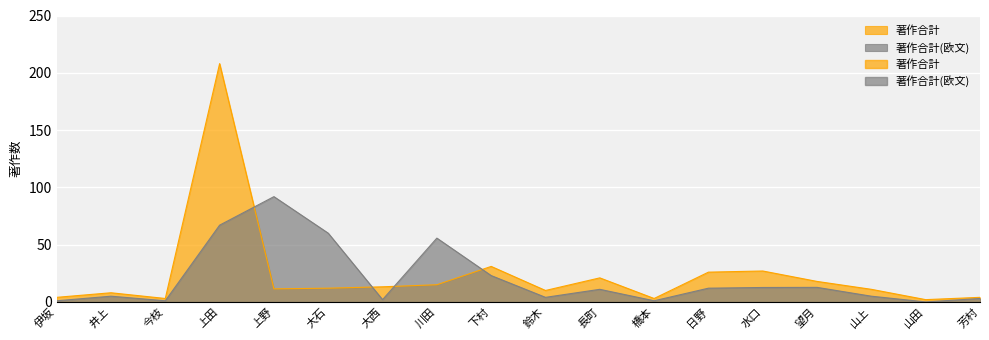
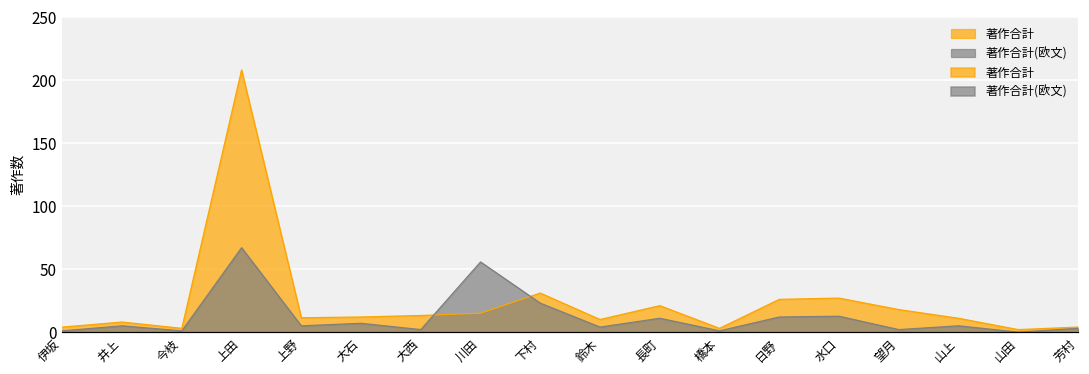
  {
    "著作合計": {
      "伊坂": 4,
      "井上": 8,
      "上田": 208,
      "上野": 11,
      "大石": 12,
      "大西": 13,
      "川田": 15,
      "下村": 31,
      "鈴木": 10,
      "長町": 21,
      "日野": 26,
      "水口": 27,
      "望月": 18,
      "山上": 11
    },
    "著作合計(欧文)": {
      "伊坂": 1,
      "井上": 5,
      "上田": 67,
-     "上野": 92,
-     "大石": 60,
+     "上野": 5,
+     "大石": 7,
      "大西": 2,
      "川田": 56,
      "下村": 23,
      "鈴木": 4,
      "長町": 11,
      "日野": 12,
      "水口": 13,
-     "望月": 13,
+     "望月": 2,
      "山上": 5
    }
  }
